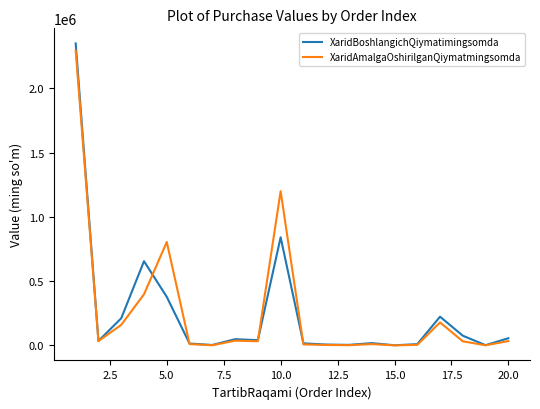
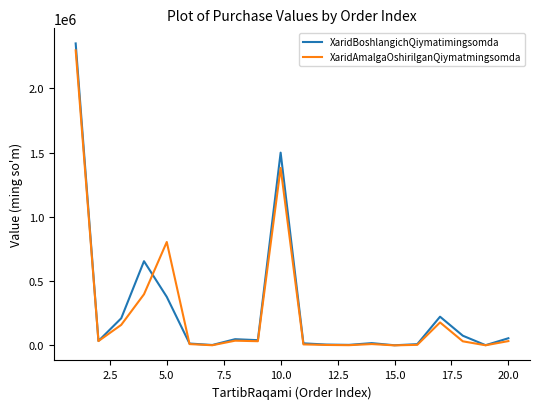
  {
    "XaridBoshlangichQiymatimingsomda": {
      "5.0": 380000,
-     "10.0": 840000,
+     "10.0": 1500000,
      "20.0": 60000
    },
    "XaridAmalgaOshirilganQiymatmingsomda": {
      "5.0": 800000,
-     "10.0": 1200000,
+     "10.0": 1380000,
      "20.0": 30000
    }
  }
